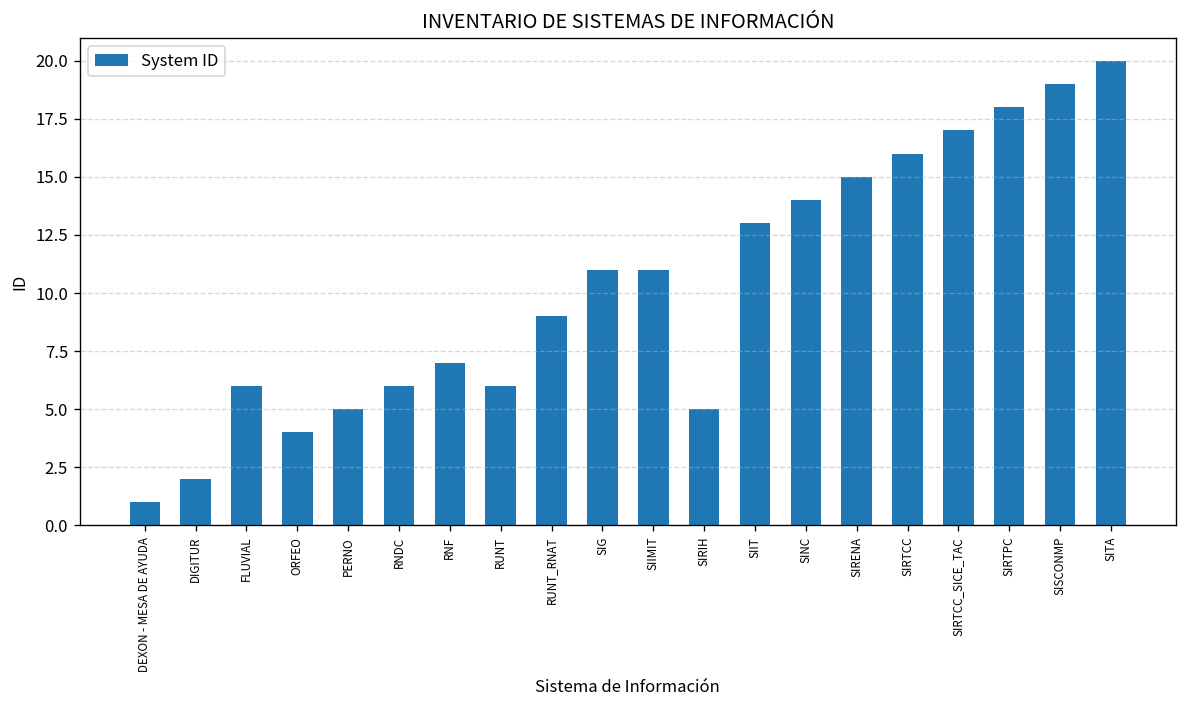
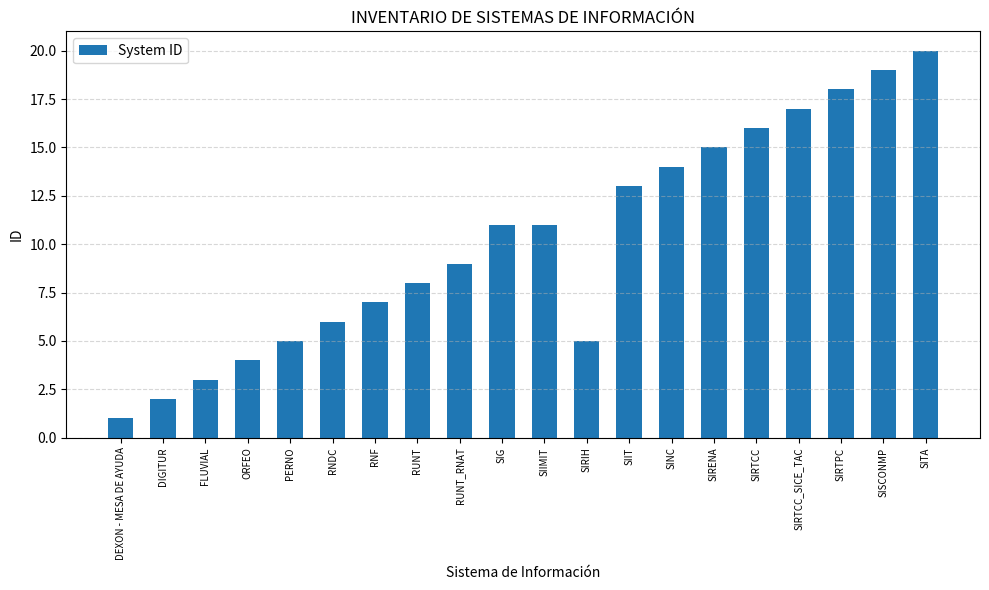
  {
    "DEXON - MESA DE AYUDA": 1,
    "DIGITUR": 2,
-   "FLUVIAL": 6,
+   "FLUVIAL": 3,
    "ORFEO": 4,
    "PERNO": 5,
    "RNDC": 6,
    "RNF": 7,
-   "RUNT": 6,
+   "RUNT": 8,
    "RUNT_RNAT": 9,
    "SIG": 11,
    "SIIMIT": 11,
    "SIRIH": 5,
    "SIIT": 13,
    "SINC": 14,
    "SIRENA": 15,
    "SIRTCC": 16,
    "SIRTCC_SICE_TAC": 17,
    "SIRTPC": 18,
    "SISCONMP": 19,
    "SITA": 20
  }
